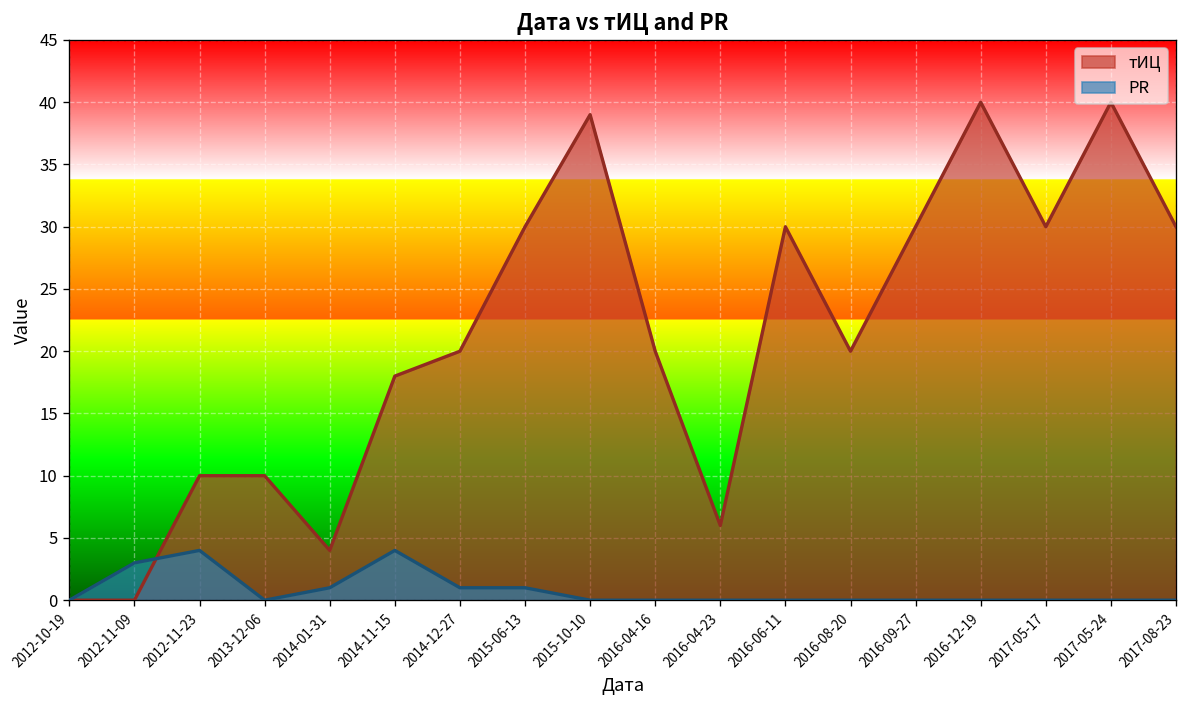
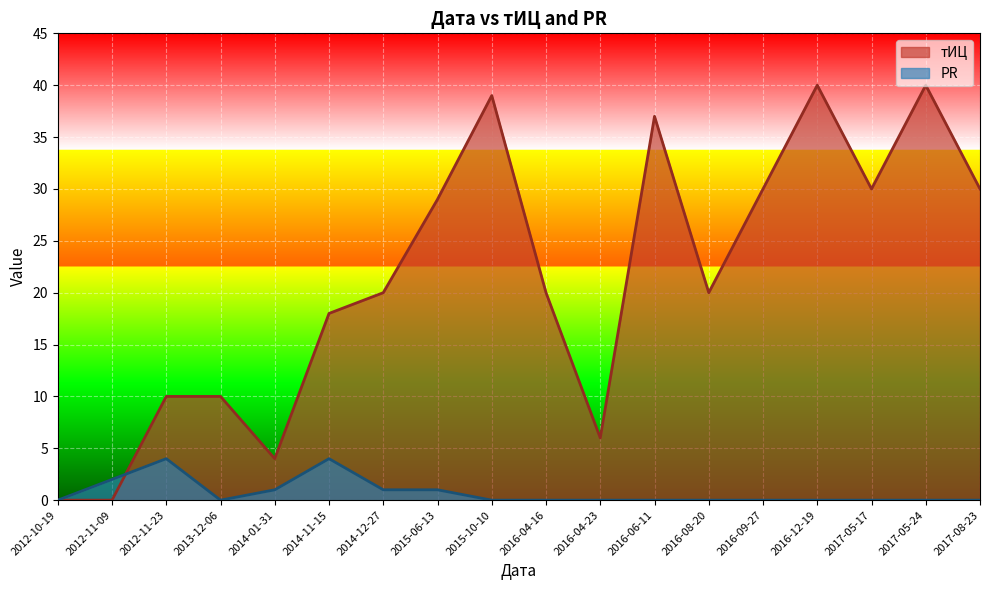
  {
    "тИЦ": {
      "2012-11-09": 0,
      "2012-11-23": 10,
      "2013-12-06": 10,
      "2014-01-31": 4,
      "2014-11-15": 18,
      "2014-12-27": 20,
-     "2015-06-13": 30,
+     "2015-06-13": 29,
      "2015-10-10": 39,
      "2016-04-16": 20,
      "2016-04-23": 6,
-     "2016-06-11": 30,
+     "2016-06-11": 37,
      "2016-08-20": 20,
      "2016-09-27": 30,
      "2016-12-19": 40,
      "2017-05-17": 30,
      "2017-08-23": 30
    },
    "PR": {
-     "2012-11-09": 3,
+     "2012-11-09": 2,
      "2012-11-23": 4,
      "2013-12-06": 0,
      "2014-01-31": 1,
      "2014-11-15": 4,
      "2014-12-27": 1,
      "2015-06-13": 1,
      "2015-10-10": 0,
      "2016-04-16": 0,
      "2016-04-23": 0,
      "2016-06-11": 0,
      "2016-08-20": 0,
      "2016-09-27": 0,
      "2016-12-19": 0,
      "2017-05-17": 0,
      "2017-05-24": 0,
      "2017-08-23": 0
    }
  }
